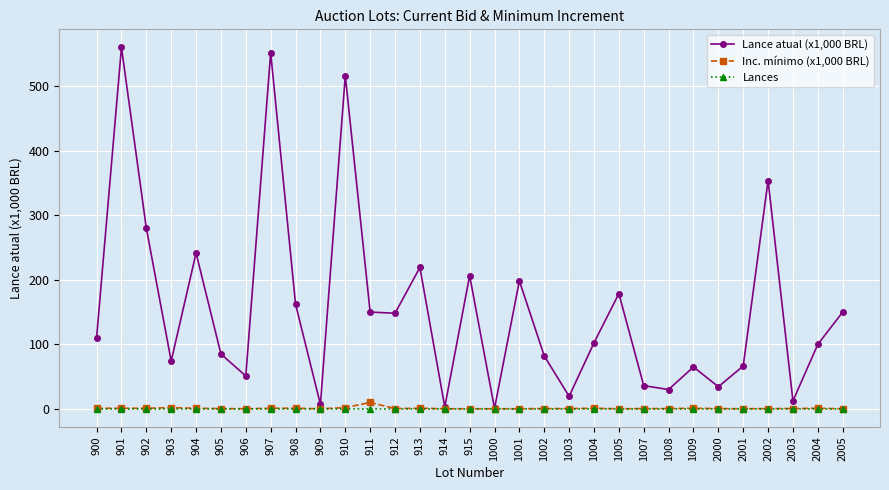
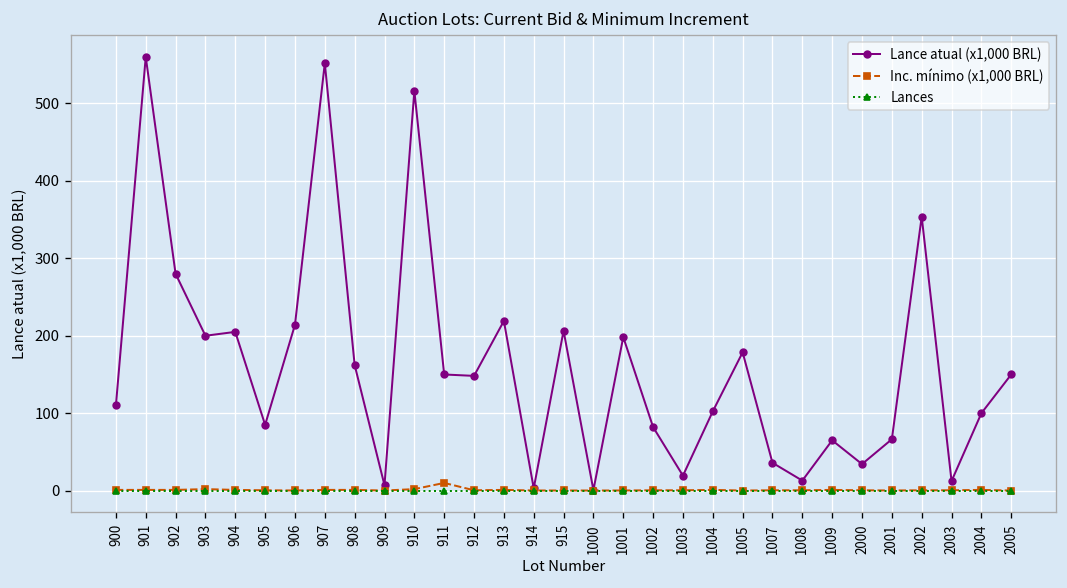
  {
    "Lance atual (x1,000 BRL)": {
      "900": 110,
      "901": 560,
      "902": 280,
-     "903": 70,
-     "904": 240,
+     "903": 200,
+     "904": 210,
      "905": 90,
-     "906": 50,
+     "906": 210,
      "907": 550,
      "908": 160,
      "909": 10,
      "910": 520,
      "911": 150,
      "912": 150,
      "913": 220,
      "915": 210,
      "1001": 200,
      "1002": 80,
      "1003": 20,
      "1004": 100,
      "1005": 180,
      "1007": 40,
-     "1008": 30,
+     "1008": 10,
      "1009": 70,
      "2000": 30,
      "2001": 70,
      "2002": 350,
      "2003": 10,
      "2004": 100,
      "2005": 150
    },
    "Inc. mínimo (x1,000 BRL)": {
      "911": 10
    },
    "Lances": {
      "911": 0
    }
  }
